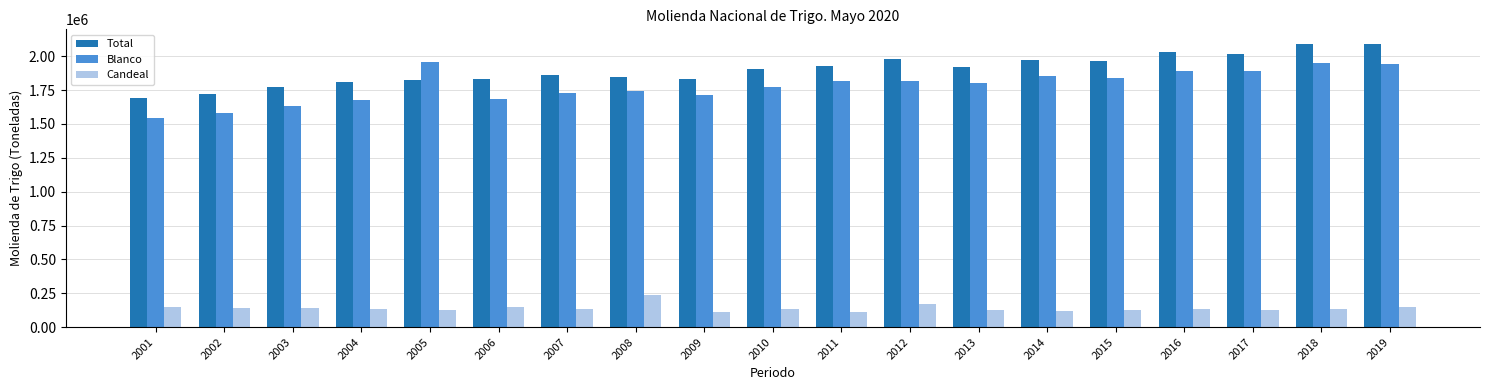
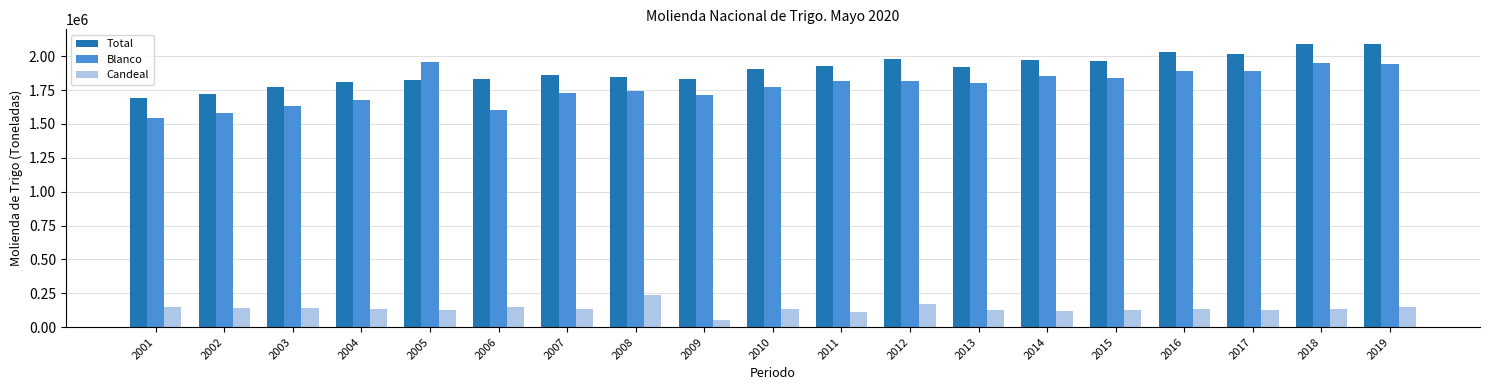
  {
    "Total": {
      "2001": 1690000,
      "2002": 1720000,
      "2003": 1770000,
      "2004": 1810000,
      "2005": 1820000,
      "2006": 1830000,
      "2007": 1860000,
      "2008": 1850000,
      "2009": 1830000,
      "2010": 1900000,
      "2011": 1930000,
      "2012": 1980000,
      "2013": 1920000,
      "2014": 1970000,
      "2015": 1960000,
      "2016": 2030000,
      "2017": 2020000,
      "2018": 2090000,
      "2019": 2090000
    },
    "Blanco": {
      "2001": 1550000,
      "2002": 1580000,
      "2003": 1630000,
      "2004": 1670000,
      "2005": 1960000,
-     "2006": 1680000,
+     "2006": 1610000,
      "2007": 1730000,
      "2008": 1740000,
      "2009": 1710000,
      "2010": 1770000,
      "2011": 1810000,
      "2012": 1810000,
      "2013": 1800000,
      "2014": 1850000,
      "2015": 1840000,
      "2016": 1890000,
      "2017": 1890000,
      "2018": 1950000,
      "2019": 1950000
    },
    "Candeal": {
      "2001": 150000,
      "2002": 140000,
      "2003": 140000,
      "2004": 130000,
      "2005": 130000,
      "2006": 150000,
      "2007": 130000,
      "2008": 240000,
-     "2009": 120000,
+     "2009": 50000,
      "2010": 130000,
      "2011": 110000,
      "2012": 170000,
      "2013": 120000,
      "2014": 120000,
      "2015": 120000,
      "2016": 130000,
      "2017": 130000,
      "2018": 140000,
      "2019": 150000
    }
  }
